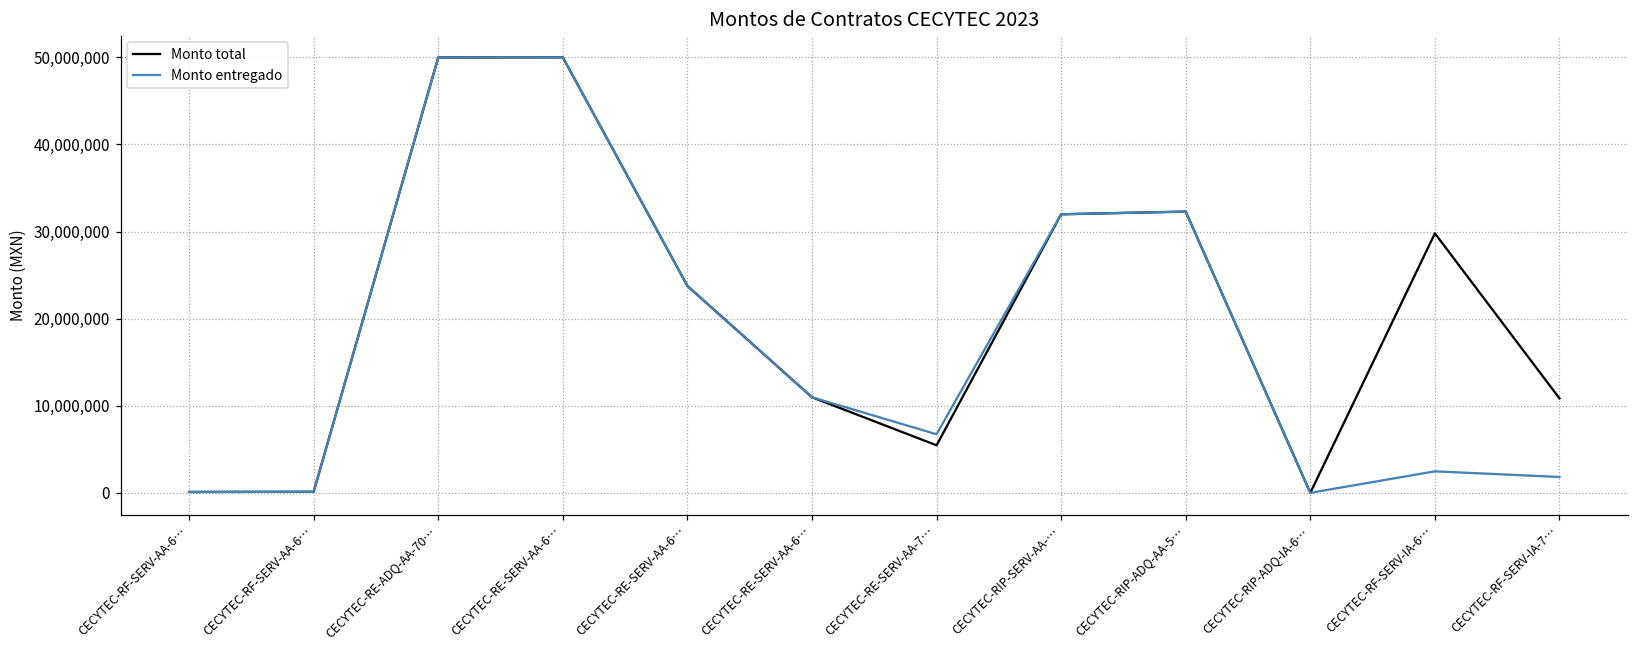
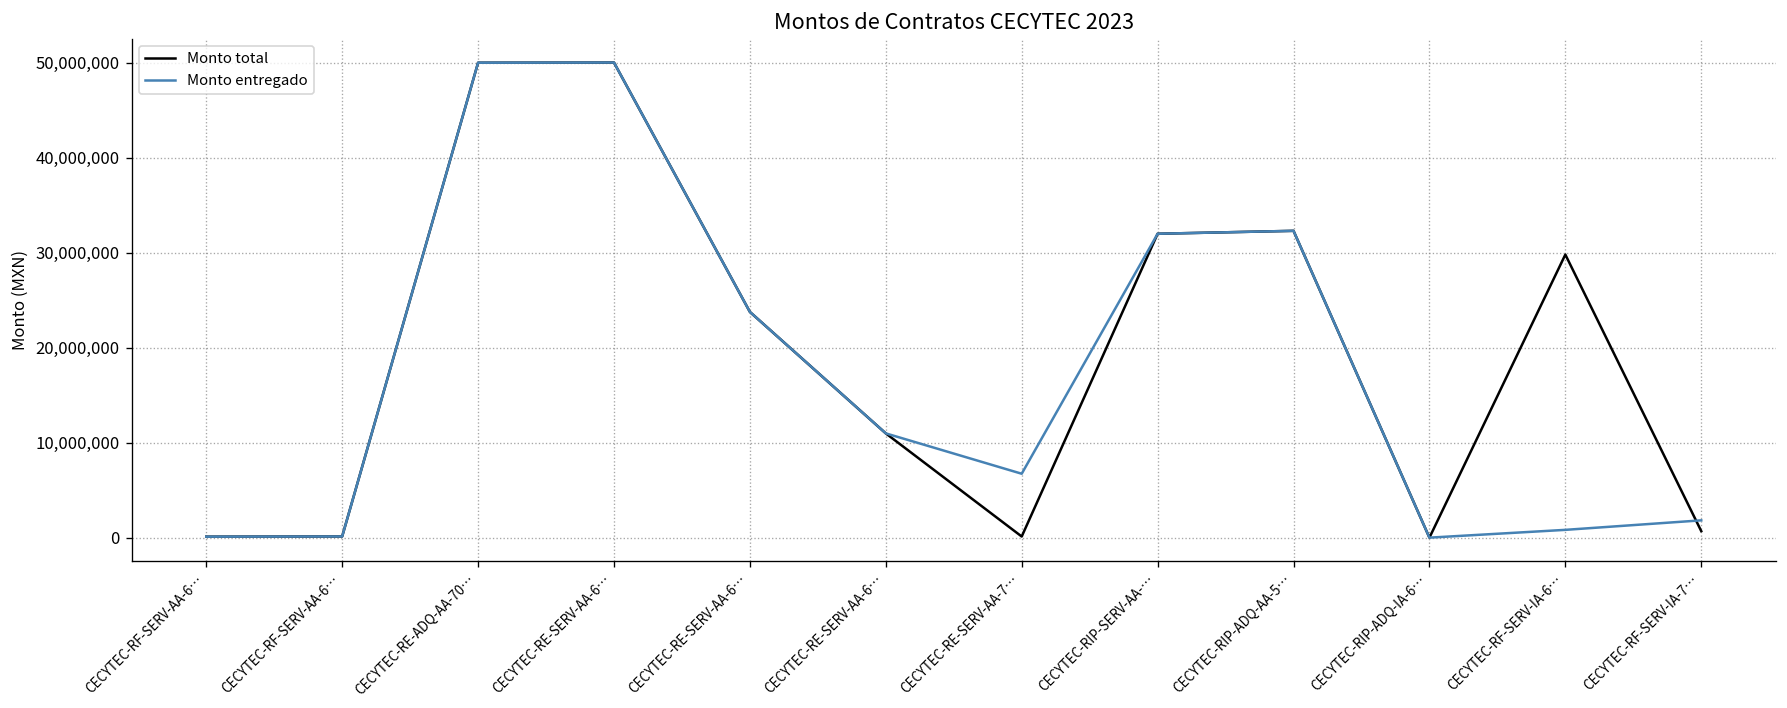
  {
    "Monto total": {
-     "CECYTEC-RE-SERV-AA-7…": "5,000,000",
+     "CECYTEC-RE-SERV-AA-7…": "0",
      "CECYTEC-RF-SERV-IA-6…": "30,000,000",
-     "CECYTEC-RF-SERV-IA-7…": "11,000,000"
+     "CECYTEC-RF-SERV-IA-7…": "1,000,000"
    },
    "Monto entregado": {
      "CECYTEC-RE-SERV-AA-7…": "7,000,000",
-     "CECYTEC-RF-SERV-IA-6…": "2,000,000",
+     "CECYTEC-RF-SERV-IA-6…": "1,000,000",
      "CECYTEC-RF-SERV-IA-7…": "2,000,000"
    }
  }
